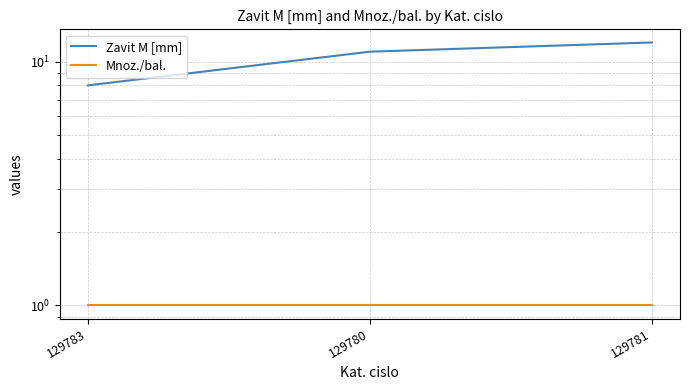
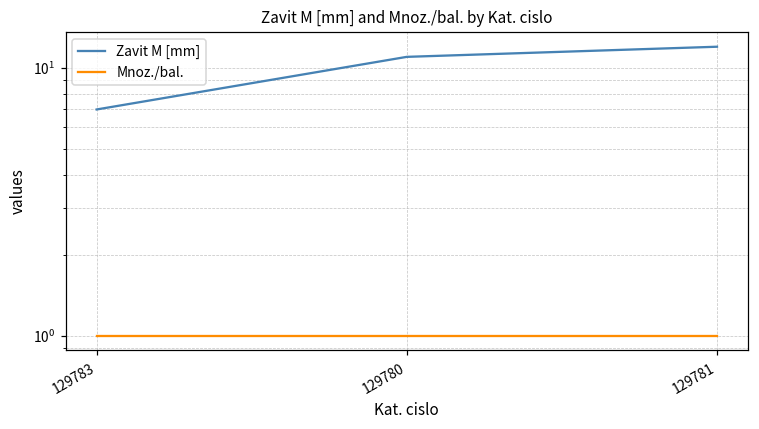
  {
    "Zavit M [mm]": {
-     "129783": 8,
+     "129783": 7,
      "129780": 11,
      "129781": 12
    },
    "Mnoz./bal.": {
      "129783": 1,
      "129780": 1,
      "129781": 1
    }
  }
